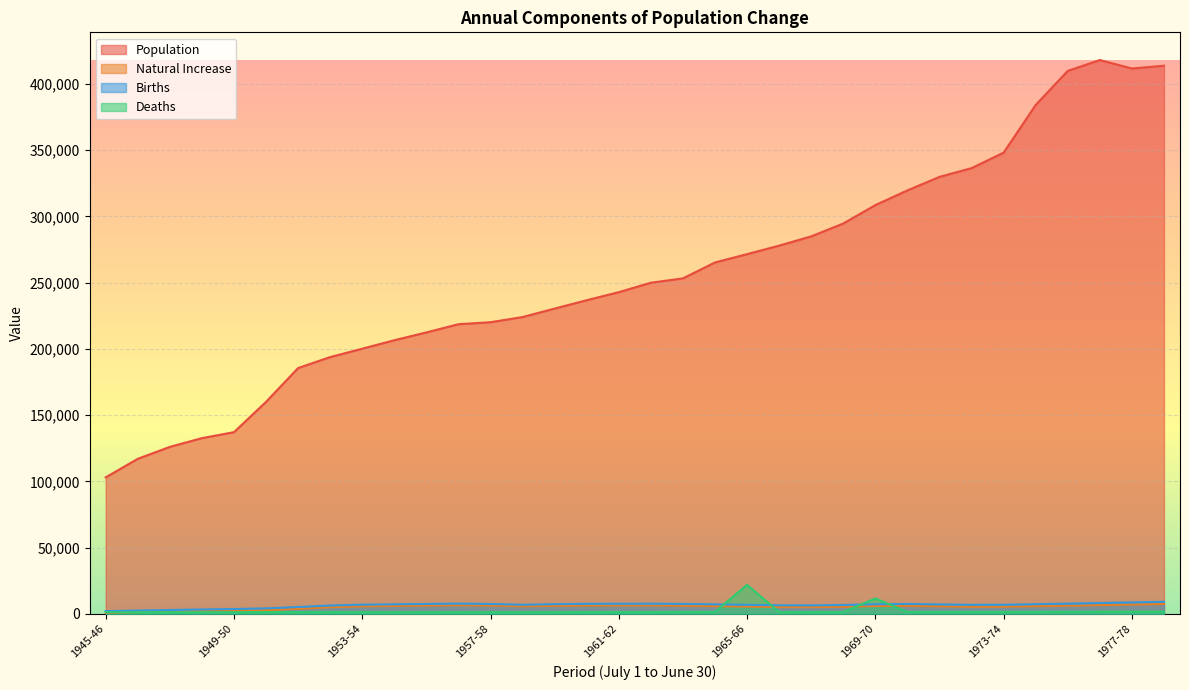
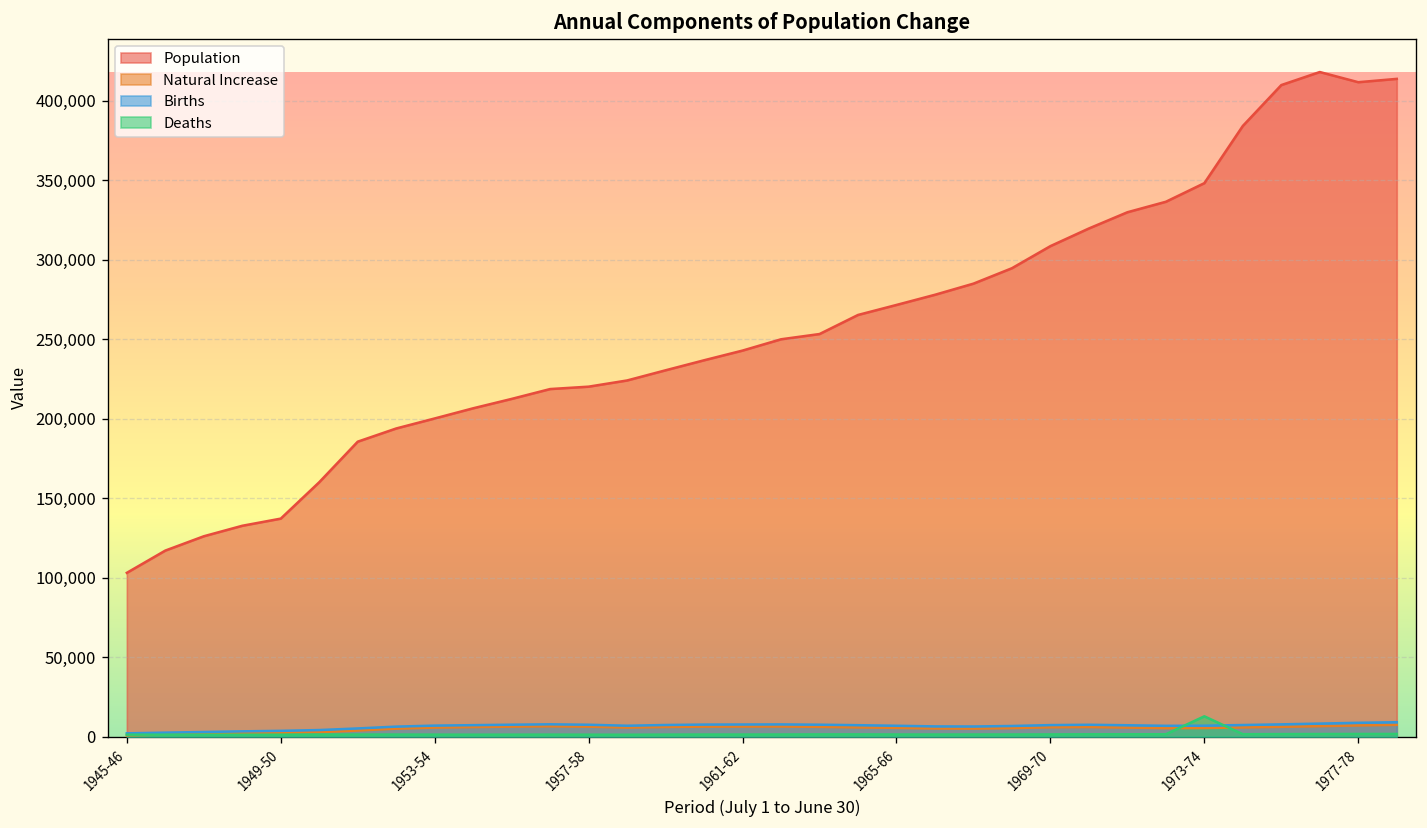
  {
    "Deaths": {
      "1953-54": "1,000",
      "1957-58": "1,000",
      "1961-62": "1,000",
-     "1965-66": "22,000",
-     "1969-70": "12,000",
-     "1973-74": "1,000",
+     "1965-66": "1,000",
+     "1969-70": "1,000",
+     "1973-74": "13,000",
      "1977-78": "2,000"
    }
  }
